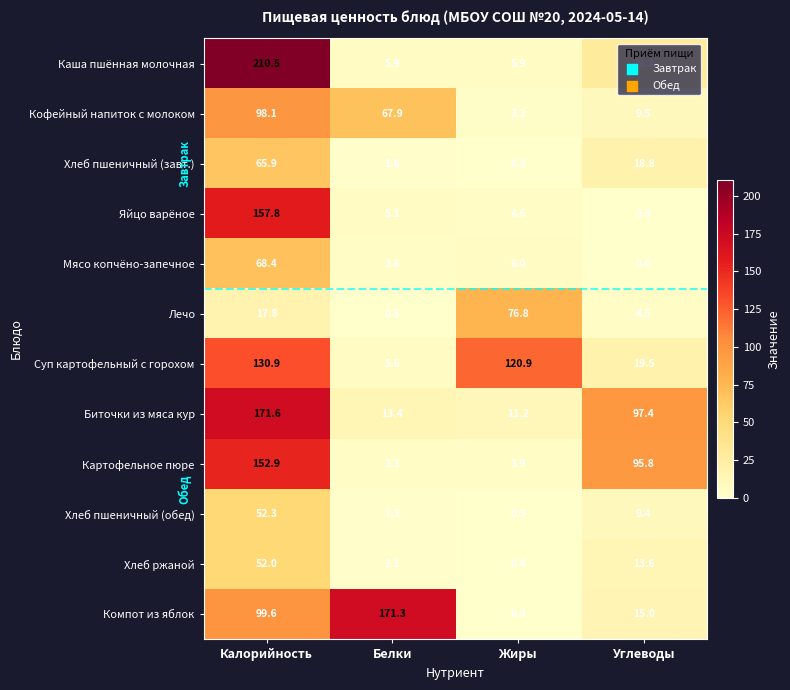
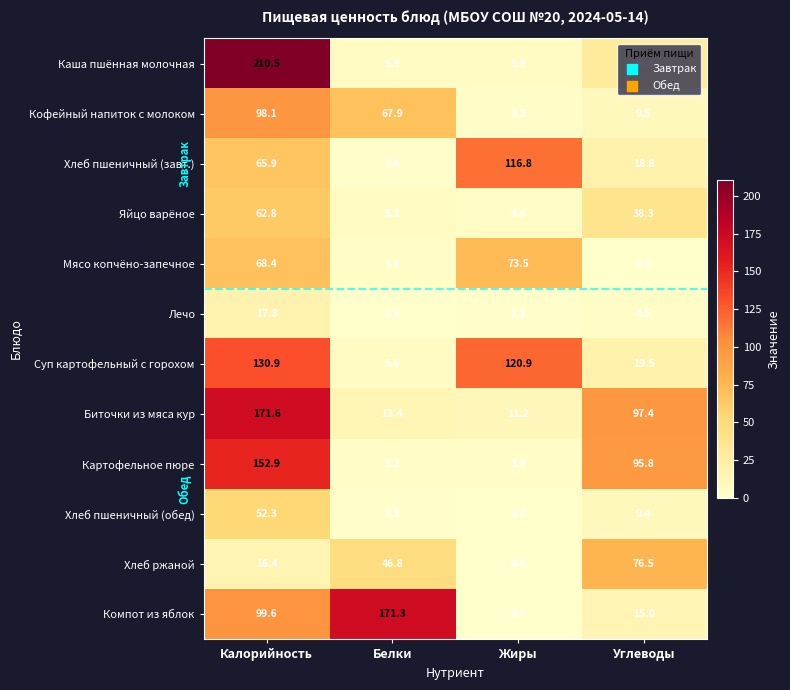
  {
    "Каша пшённая молочная": {
      "Калорийность": 210.5,
      "Белки": 5.9,
      "Жиры": 5.9
    },
    "Кофейный напиток с молоком": {
      "Калорийность": 98.1,
      "Белки": 67.9,
      "Жиры": 3.2,
      "Углеводы": 9.5
    },
    "Хлеб пшеничный (завт.)": {
      "Калорийность": 65.9,
      "Белки": 1.6,
-     "Жиры": 0.3,
+     "Жиры": 116.8,
      "Углеводы": 18.8
    },
    "Яйцо варёное": {
-     "Калорийность": 157.8,
+     "Калорийность": 62.8,
      "Белки": 5.1,
      "Жиры": 4.6,
-     "Углеводы": 0.3
+     "Углеводы": 38.3
    },
    "Мясо копчёно-запечное": {
      "Калорийность": 68.4,
      "Белки": 3.6,
-     "Жиры": 6.0,
+     "Жиры": 73.5,
      "Углеводы": 0.0
    },
    "Лечо": {
      "Калорийность": 17.8,
      "Белки": 0.5,
-     "Жиры": 76.8,
+     "Жиры": 1.3,
      "Углеводы": 4.5
    },
    "Суп картофельный с горохом": {
      "Калорийность": 130.9,
      "Белки": 5.6,
      "Жиры": 120.9,
      "Углеводы": 19.5
    },
    "Биточки из мяса кур": {
      "Калорийность": 171.6,
      "Белки": 13.4,
      "Жиры": 11.2,
      "Углеводы": 97.4
    },
    "Картофельное пюре": {
      "Калорийность": 152.9,
      "Белки": 3.3,
      "Жиры": 3.9,
      "Углеводы": 95.8
    },
    "Хлеб пшеничный (обед)": {
      "Калорийность": 52.3,
      "Белки": 1.3,
      "Жиры": 0.3,
      "Углеводы": 9.4
    },
    "Хлеб ржаной": {
-     "Калорийность": 52.0,
-     "Белки": 2.1,
+     "Калорийность": 16.4,
+     "Белки": 46.8,
      "Жиры": 0.4,
-     "Углеводы": 13.6
+     "Углеводы": 76.5
    },
    "Компот из яблок": {
      "Калорийность": 99.6,
      "Белки": 171.3,
      "Жиры": 0.3,
      "Углеводы": 15.0
    }
  }
